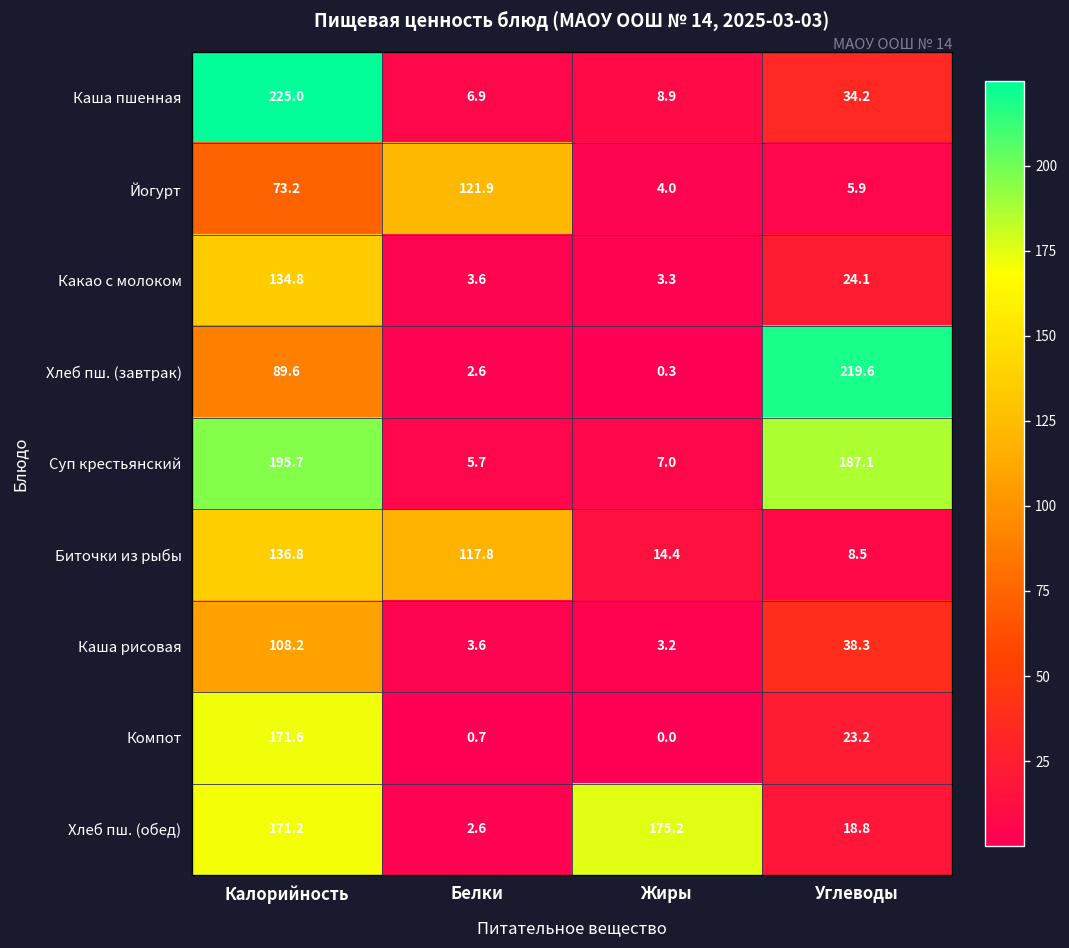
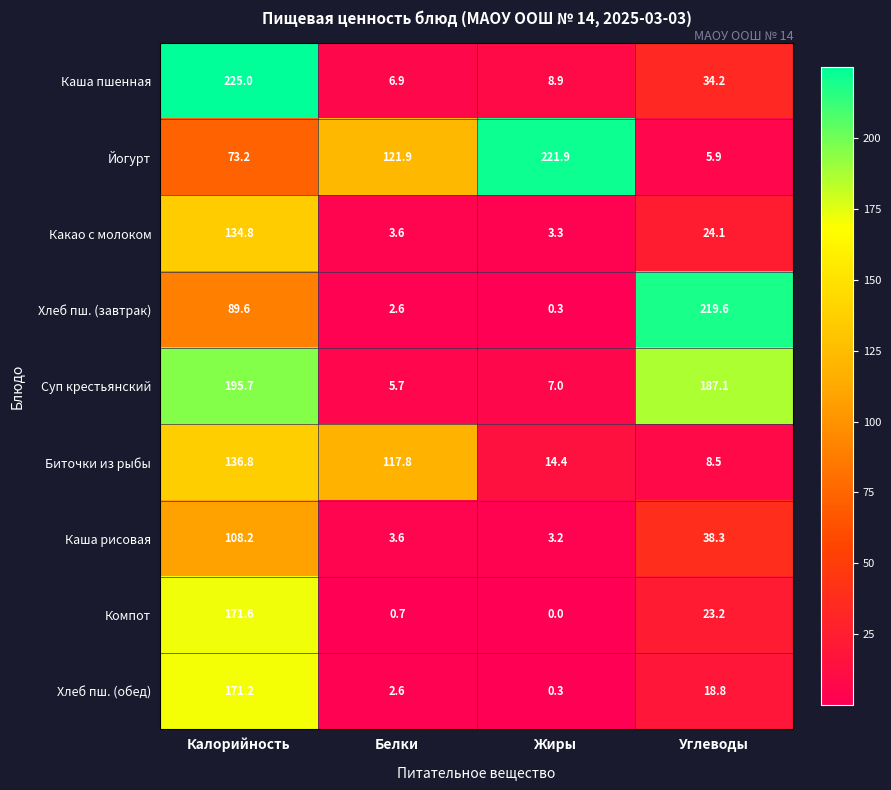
  {
    "Каша пшенная": {
      "Калорийность": 225.0,
      "Белки": 6.9,
      "Жиры": 8.9,
      "Углеводы": 34.2
    },
    "Йогурт": {
      "Калорийность": 73.2,
      "Белки": 121.9,
-     "Жиры": 4.0,
+     "Жиры": 221.9,
      "Углеводы": 5.9
    },
    "Какао с молоком": {
      "Калорийность": 134.8,
      "Белки": 3.6,
      "Жиры": 3.3,
      "Углеводы": 24.1
    },
    "Хлеб пш. (завтрак)": {
      "Калорийность": 89.6,
      "Белки": 2.6,
      "Жиры": 0.3,
      "Углеводы": 219.6
    },
    "Суп крестьянский": {
      "Калорийность": 195.7,
      "Белки": 5.7,
      "Жиры": 7.0,
      "Углеводы": 187.1
    },
    "Биточки из рыбы": {
      "Калорийность": 136.8,
      "Белки": 117.8,
      "Жиры": 14.4,
      "Углеводы": 8.5
    },
    "Каша рисовая": {
      "Калорийность": 108.2,
      "Белки": 3.6,
      "Жиры": 3.2,
      "Углеводы": 38.3
    },
    "Компот": {
      "Калорийность": 171.6,
      "Белки": 0.7,
      "Жиры": 0.0,
      "Углеводы": 23.2
    },
    "Хлеб пш. (обед)": {
      "Калорийность": 171.2,
      "Белки": 2.6,
-     "Жиры": 175.2,
+     "Жиры": 0.3,
      "Углеводы": 18.8
    }
  }
